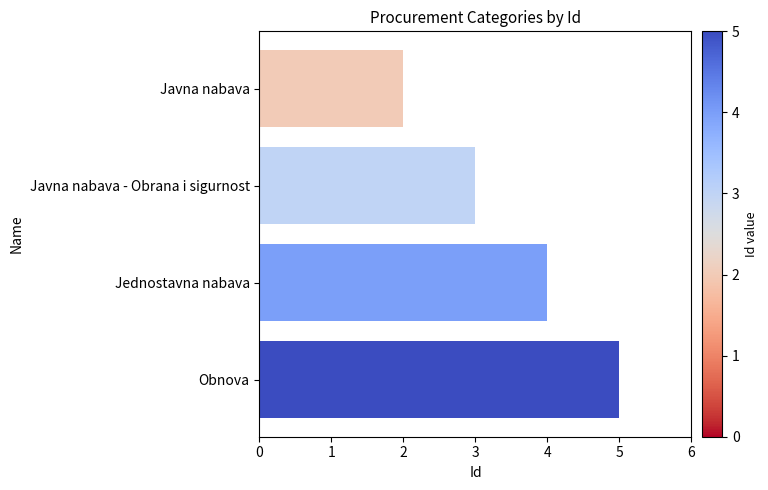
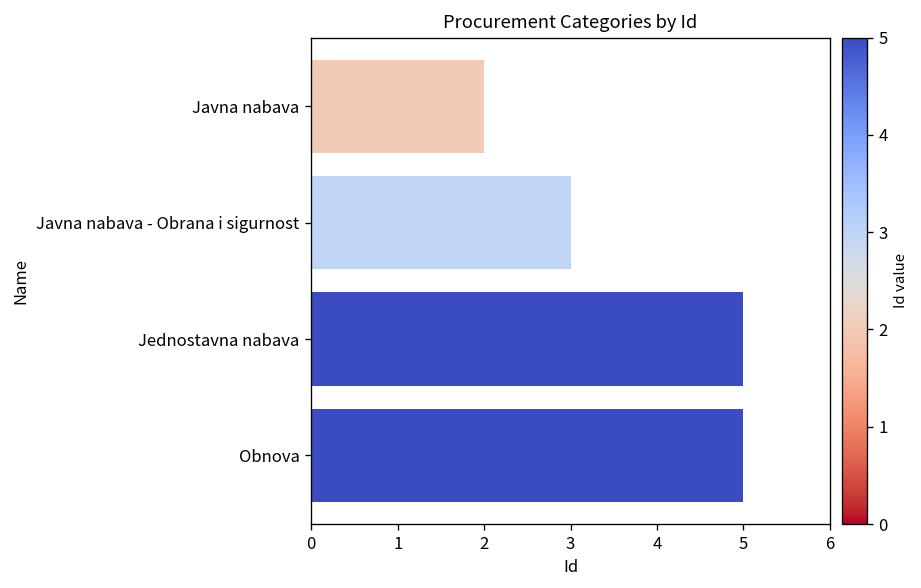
  {
    "Javna nabava": 2,
    "Javna nabava - Obrana i sigurnost": 3,
-   "Jednostavna nabava": 4,
+   "Jednostavna nabava": 5,
    "Obnova": 5
  }
